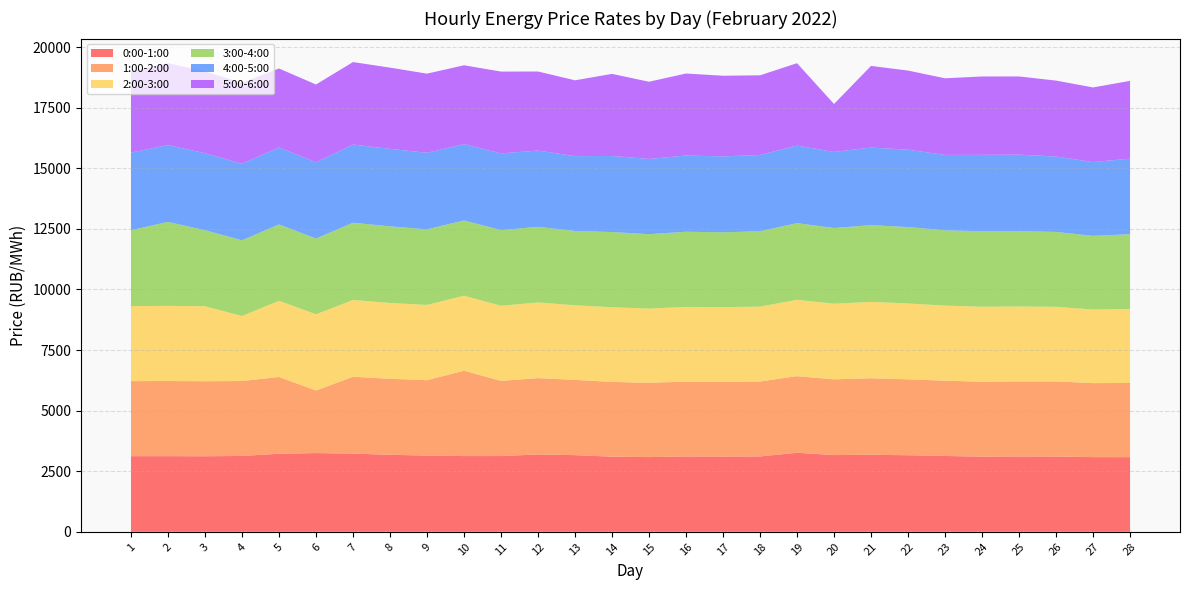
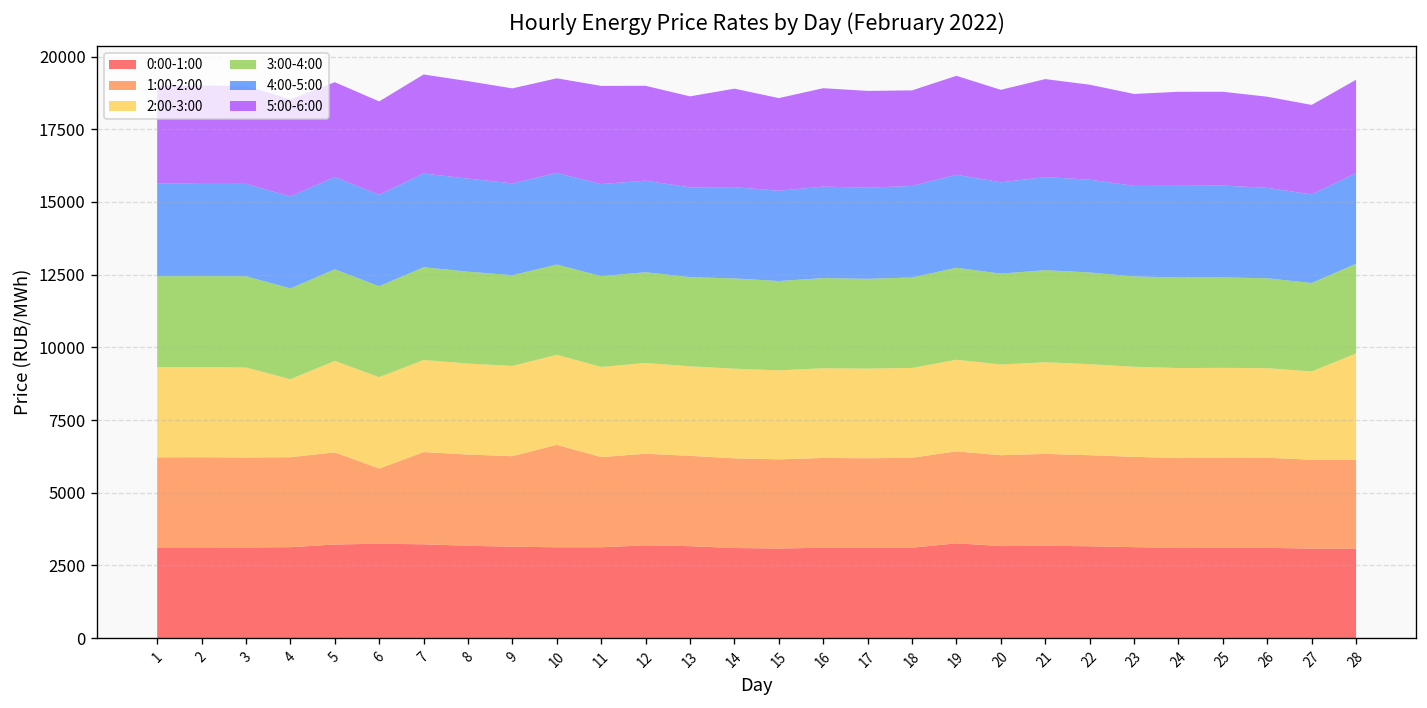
  {
    "0:00-1:00": {
      "1": 3100,
      "2": 3100,
      "3": 3100,
      "4": 3100,
      "5": 3200,
      "6": 3200,
      "7": 3200,
      "8": 3200,
      "9": 3100,
      "10": 3100,
      "11": 3100,
      "12": 3200,
      "13": 3200,
      "14": 3100,
      "15": 3100,
      "16": 3100,
      "17": 3100,
      "18": 3100,
      "19": 3300,
      "20": 3200,
      "21": 3200,
      "22": 3200,
      "23": 3100,
      "24": 3100,
      "25": 3100,
      "26": 3100,
      "27": 3100,
      "28": 3100
    },
    "1:00-2:00": {
      "1": 3100,
      "2": 3100,
      "3": 3100,
      "4": 3100,
      "5": 3200,
      "6": 2600,
      "7": 3200,
      "8": 3100,
      "9": 3100,
      "10": 3500,
      "11": 3100,
      "12": 3200,
      "13": 3100,
      "14": 3100,
      "15": 3100,
      "16": 3100,
      "17": 3100,
      "18": 3100,
      "19": 3200,
      "20": 3100,
      "21": 3200,
      "22": 3100,
      "23": 3100,
      "24": 3100,
      "25": 3100,
      "26": 3100,
      "27": 3100,
      "28": 3100
    },
    "2:00-3:00": {
      "1": 3100,
      "2": 3100,
      "3": 3100,
      "4": 2700,
      "5": 3100,
      "6": 3100,
      "7": 3200,
      "8": 3100,
      "9": 3100,
      "10": 3100,
      "11": 3100,
      "12": 3100,
      "13": 3100,
      "14": 3100,
      "15": 3100,
      "16": 3100,
      "17": 3100,
      "18": 3100,
      "19": 3200,
      "20": 3100,
      "21": 3200,
      "22": 3100,
      "23": 3100,
      "24": 3100,
      "25": 3100,
      "26": 3100,
      "27": 3000,
-     "28": 3100
+     "28": 3600
    },
    "3:00-4:00": {
      "1": 3100,
-     "2": 3500,
+     "2": 3100,
      "3": 3100,
      "4": 3100,
      "5": 3100,
      "6": 3100,
      "7": 3200,
      "8": 3200,
      "9": 3100,
      "10": 3100,
      "11": 3100,
      "12": 3100,
      "13": 3100,
      "14": 3100,
      "15": 3100,
      "16": 3100,
      "17": 3100,
      "18": 3100,
      "19": 3200,
      "20": 3100,
      "21": 3200,
      "22": 3200,
      "23": 3100,
      "24": 3100,
      "25": 3100,
      "26": 3100,
      "27": 3000,
      "28": 3100
    },
    "4:00-5:00": {
      "1": 3200,
      "2": 3200,
      "3": 3200,
      "4": 3200,
      "5": 3200,
      "6": 3100,
      "7": 3200,
      "8": 3200,
      "9": 3200,
      "10": 3100,
      "11": 3200,
      "12": 3100,
      "13": 3100,
      "14": 3100,
      "15": 3100,
      "16": 3100,
      "17": 3100,
      "18": 3100,
      "19": 3200,
      "20": 3100,
      "21": 3200,
      "22": 3200,
      "23": 3100,
      "24": 3200,
      "25": 3200,
      "26": 3100,
      "27": 3000,
      "28": 3100
    },
    "5:00-6:00": {
      "5": 3300,
      "6": 3200,
      "7": 3400,
      "8": 3400,
      "9": 3300,
      "10": 3300,
      "11": 3400,
      "12": 3300,
      "13": 3100,
      "14": 3400,
      "15": 3200,
      "16": 3400,
      "17": 3300,
      "18": 3300,
      "19": 3400,
-     "20": 2000,
+     "20": 3200,
      "21": 3400,
      "22": 3300,
      "23": 3200,
      "24": 3200,
      "25": 3200,
      "26": 3100,
      "27": 3100,
      "28": 3200
    }
  }
